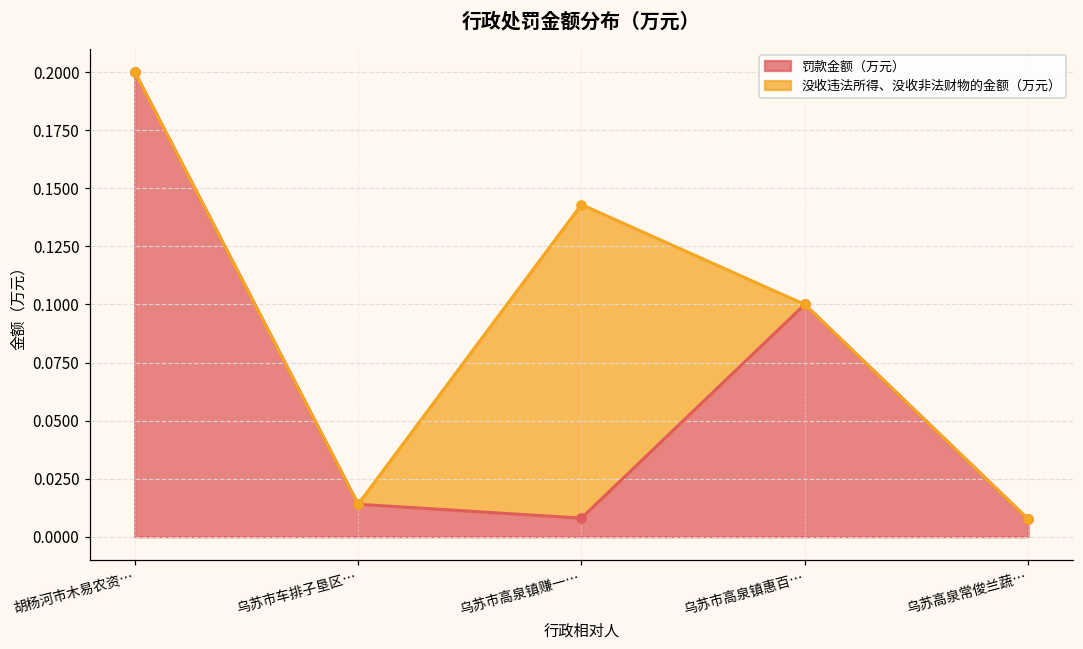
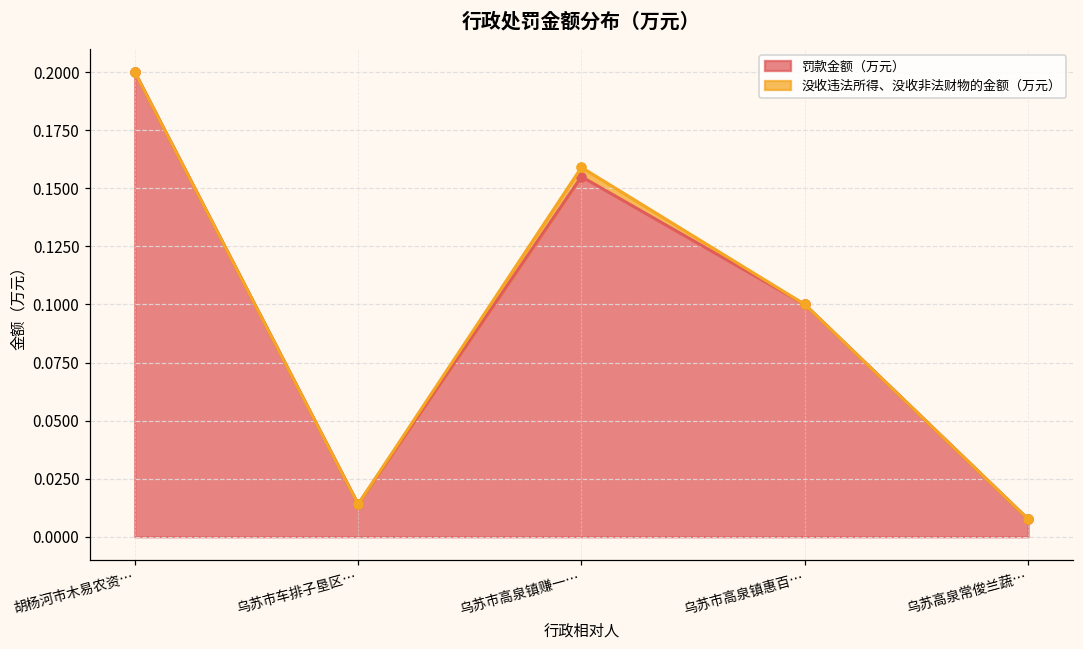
  {
    "罚款金额（万元）": {
-     "乌苏市高泉镇赚一…": 0.008
+     "乌苏市高泉镇赚一…": 0.155
    },
    "没收违法所得、没收非法财物的金额（万元）": {
-     "乌苏市高泉镇赚一…": 0.135
+     "乌苏市高泉镇赚一…": 0.004
    }
  }
